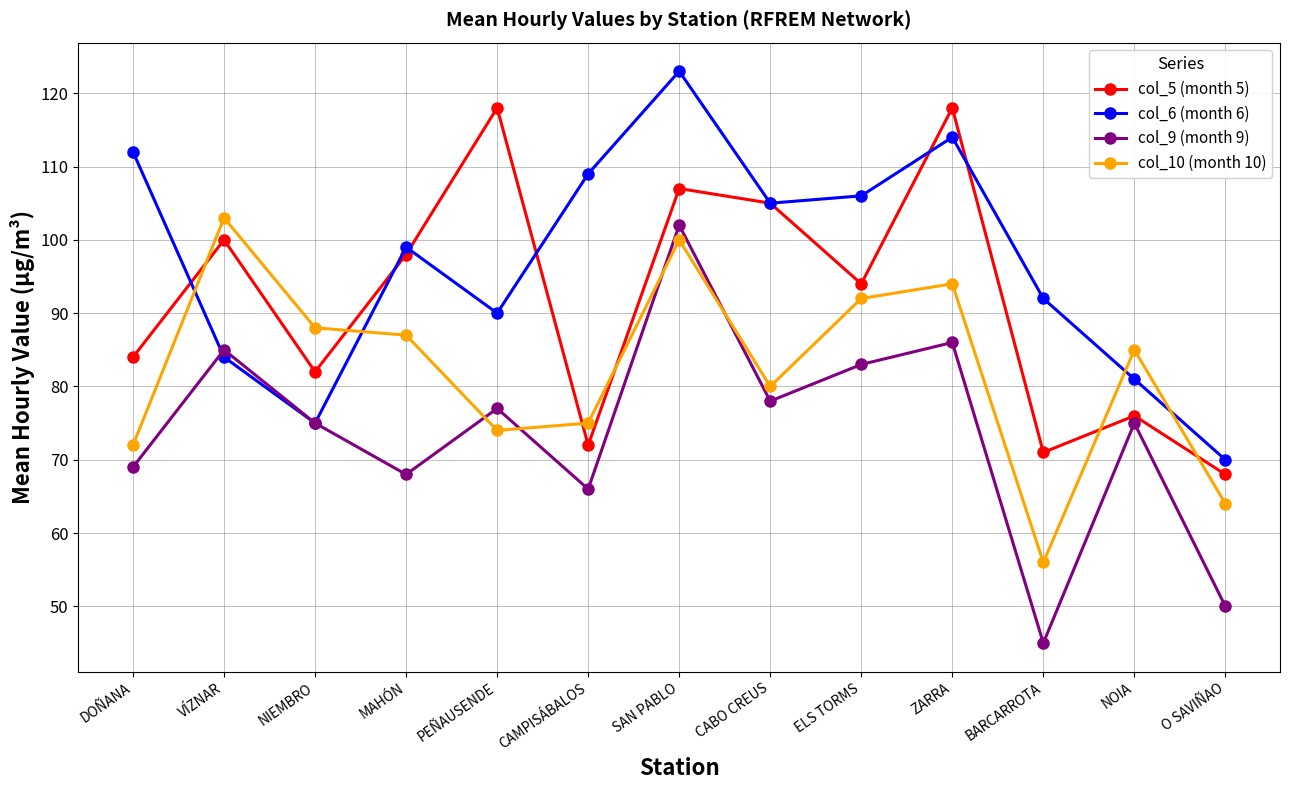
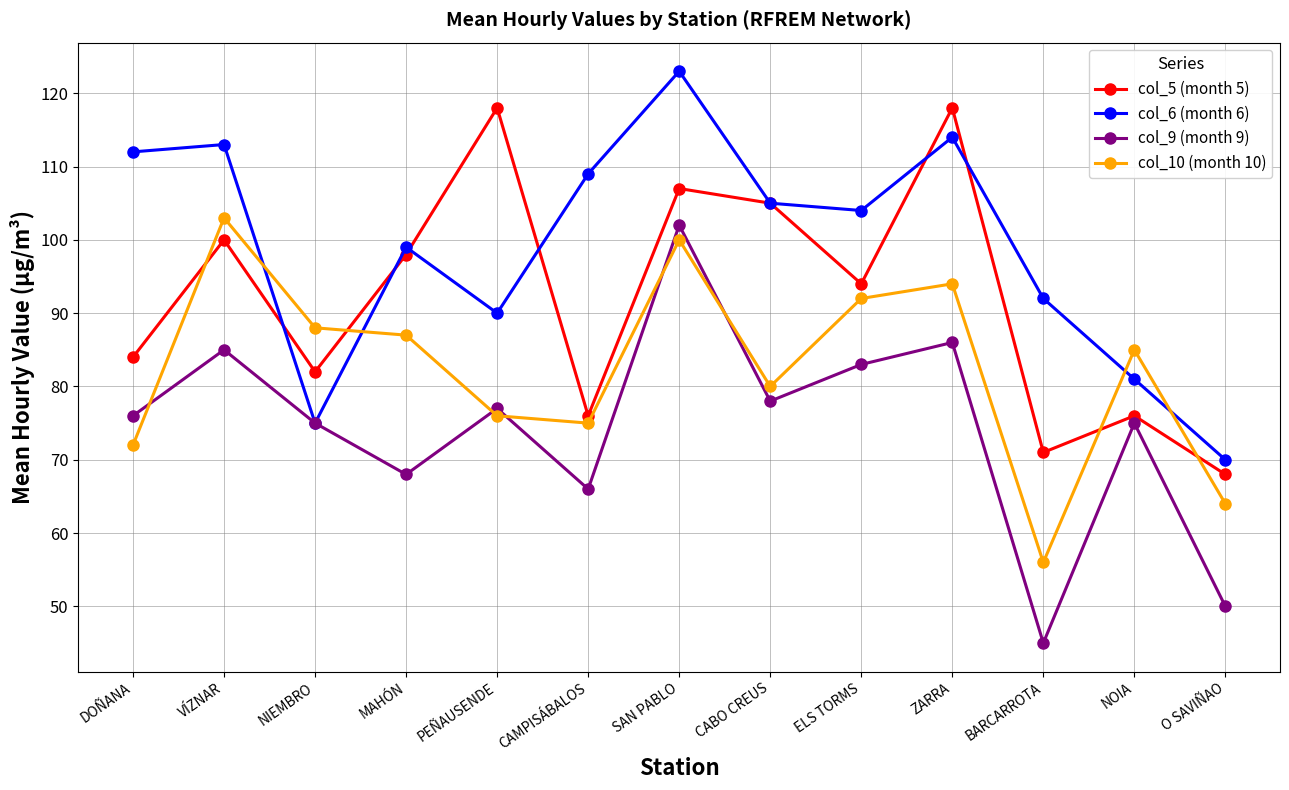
  {
    "col_5 (month 5)": {
      "DOÑANA": 84,
      "VÍZNAR": 100,
      "NIEMBRO": 82,
      "MAHÓN": 98,
      "PEÑAUSENDE": 118,
-     "CAMPISÁBALOS": 72,
+     "CAMPISÁBALOS": 76,
      "SAN PABLO": 107,
      "ELS TORMS": 94,
      "ZARRA": 118,
      "BARCARROTA": 71,
      "NOIA": 76,
      "O SAVIÑAO": 68
    },
    "col_6 (month 6)": {
      "DOÑANA": 112,
-     "VÍZNAR": 84,
+     "VÍZNAR": 113,
      "MAHÓN": 99,
      "PEÑAUSENDE": 90,
      "CAMPISÁBALOS": 109,
      "SAN PABLO": 123,
-     "ELS TORMS": 106,
+     "ELS TORMS": 104,
      "ZARRA": 114,
      "BARCARROTA": 92,
      "NOIA": 81,
      "O SAVIÑAO": 70
    },
    "col_9 (month 9)": {
-     "DOÑANA": 69,
+     "DOÑANA": 76,
      "VÍZNAR": 85,
      "MAHÓN": 68,
      "PEÑAUSENDE": 77,
      "CAMPISÁBALOS": 66,
      "SAN PABLO": 102,
      "CABO CREUS": 78,
      "ELS TORMS": 83,
      "ZARRA": 86,
      "BARCARROTA": 45,
      "NOIA": 75,
      "O SAVIÑAO": 50
    },
    "col_10 (month 10)": {
      "DOÑANA": 72,
      "VÍZNAR": 103,
      "NIEMBRO": 88,
      "MAHÓN": 87,
-     "PEÑAUSENDE": 74,
+     "PEÑAUSENDE": 76,
      "CAMPISÁBALOS": 75,
      "SAN PABLO": 100,
      "CABO CREUS": 80,
      "ELS TORMS": 92,
      "ZARRA": 94,
      "BARCARROTA": 56,
      "NOIA": 85,
      "O SAVIÑAO": 64
    }
  }
